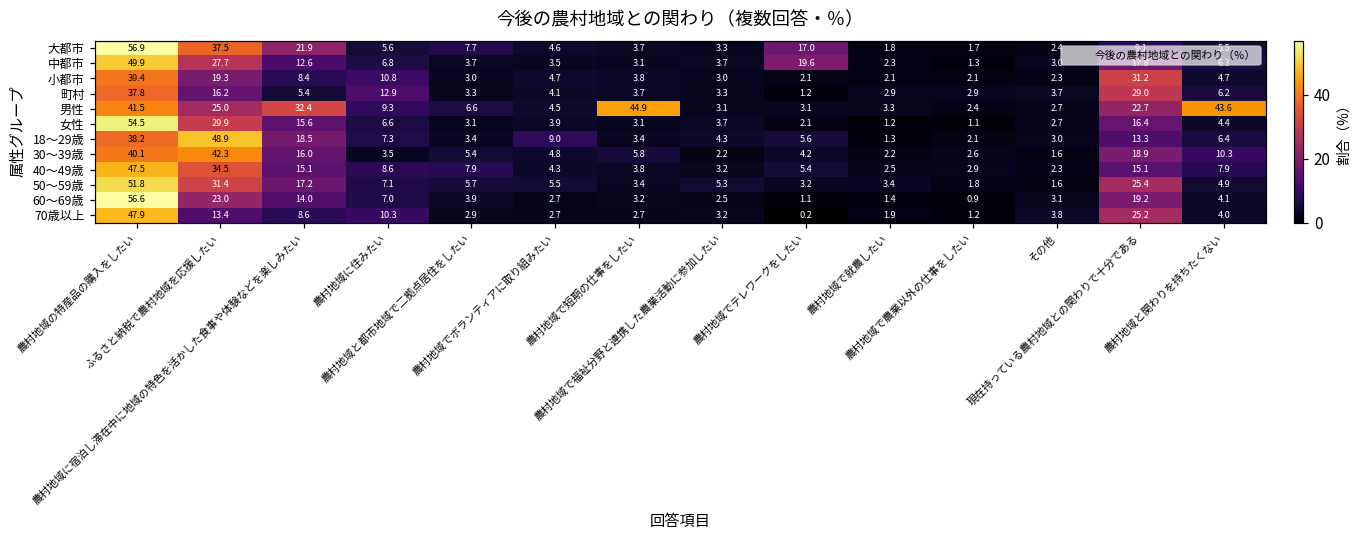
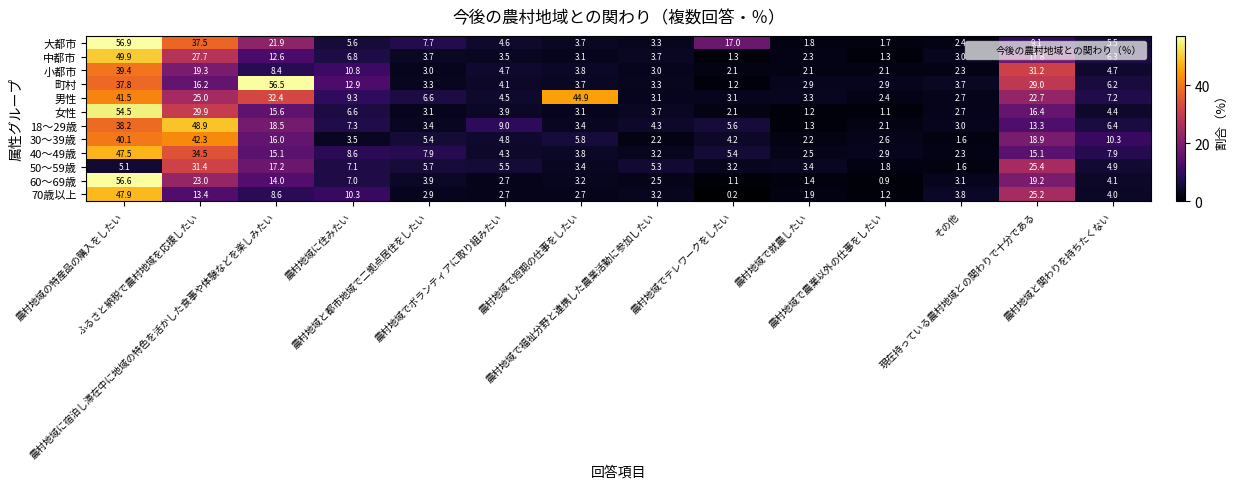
  {
    "大都市": {
      "農村地域の特産品の購入をしたい": 56.9,
      "ふるさと納税で農村地域を応援したい": 37.5,
      "農村地域に宿泊し滞在中に地域の特色を活かした食事や体験などを楽しみたい": 21.9,
      "農村地域に住みたい": 5.6,
      "農村地域と都市地域で二拠点居住をしたい": 7.7,
      "農村地域でボランティアに取り組みたい": 4.6,
      "農村地域で短期の仕事をしたい": 3.7,
      "農村地域で福祉分野と連携した農業活動に参加したい": 3.3,
      "農村地域でテレワークをしたい": 17.0,
      "農村地域で就農したい": 1.8,
      "農村地域で農業以外の仕事をしたい": 1.7
    },
    "中都市": {
      "農村地域の特産品の購入をしたい": 49.9,
      "ふるさと納税で農村地域を応援したい": 27.7,
      "農村地域に宿泊し滞在中に地域の特色を活かした食事や体験などを楽しみたい": 12.6,
      "農村地域に住みたい": 6.8,
      "農村地域と都市地域で二拠点居住をしたい": 3.7,
      "農村地域でボランティアに取り組みたい": 3.5,
      "農村地域で短期の仕事をしたい": 3.1,
      "農村地域で福祉分野と連携した農業活動に参加したい": 3.7,
-     "農村地域でテレワークをしたい": 19.6,
+     "農村地域でテレワークをしたい": 1.3,
      "農村地域で就農したい": 2.3,
      "農村地域で農業以外の仕事をしたい": 1.3
    },
    "小都市": {
      "農村地域の特産品の購入をしたい": 39.4,
      "ふるさと納税で農村地域を応援したい": 19.3,
      "農村地域に宿泊し滞在中に地域の特色を活かした食事や体験などを楽しみたい": 8.4,
      "農村地域に住みたい": 10.8,
      "農村地域と都市地域で二拠点居住をしたい": 3.0,
      "農村地域でボランティアに取り組みたい": 4.7,
      "農村地域で短期の仕事をしたい": 3.8,
      "農村地域で福祉分野と連携した農業活動に参加したい": 3.0,
      "農村地域でテレワークをしたい": 2.1,
      "農村地域で就農したい": 2.1,
      "農村地域で農業以外の仕事をしたい": 2.1,
      "その他": 2.3,
      "現在持っている農村地域との関わりで十分である": 31.2,
      "農村地域と関わりを持ちたくない": 4.7
    },
    "町村": {
      "農村地域の特産品の購入をしたい": 37.8,
      "ふるさと納税で農村地域を応援したい": 16.2,
-     "農村地域に宿泊し滞在中に地域の特色を活かした食事や体験などを楽しみたい": 5.4,
+     "農村地域に宿泊し滞在中に地域の特色を活かした食事や体験などを楽しみたい": 56.5,
      "農村地域に住みたい": 12.9,
      "農村地域と都市地域で二拠点居住をしたい": 3.3,
      "農村地域でボランティアに取り組みたい": 4.1,
      "農村地域で短期の仕事をしたい": 3.7,
      "農村地域で福祉分野と連携した農業活動に参加したい": 3.3,
      "農村地域でテレワークをしたい": 1.2,
      "農村地域で就農したい": 2.9,
      "農村地域で農業以外の仕事をしたい": 2.9,
      "その他": 3.7,
      "現在持っている農村地域との関わりで十分である": 29.0,
      "農村地域と関わりを持ちたくない": 6.2
    },
    "男性": {
      "農村地域の特産品の購入をしたい": 41.5,
      "ふるさと納税で農村地域を応援したい": 25.0,
      "農村地域に宿泊し滞在中に地域の特色を活かした食事や体験などを楽しみたい": 32.4,
      "農村地域に住みたい": 9.3,
      "農村地域と都市地域で二拠点居住をしたい": 6.6,
      "農村地域でボランティアに取り組みたい": 4.5,
      "農村地域で短期の仕事をしたい": 44.9,
      "農村地域で福祉分野と連携した農業活動に参加したい": 3.1,
      "農村地域でテレワークをしたい": 3.1,
      "農村地域で就農したい": 3.3,
      "農村地域で農業以外の仕事をしたい": 2.4,
      "その他": 2.7,
      "現在持っている農村地域との関わりで十分である": 22.7,
-     "農村地域と関わりを持ちたくない": 43.6
+     "農村地域と関わりを持ちたくない": 7.2
    },
    "女性": {
      "農村地域の特産品の購入をしたい": 54.5,
      "ふるさと納税で農村地域を応援したい": 29.9,
      "農村地域に宿泊し滞在中に地域の特色を活かした食事や体験などを楽しみたい": 15.6,
      "農村地域に住みたい": 6.6,
      "農村地域と都市地域で二拠点居住をしたい": 3.1,
      "農村地域でボランティアに取り組みたい": 3.9,
      "農村地域で短期の仕事をしたい": 3.1,
      "農村地域で福祉分野と連携した農業活動に参加したい": 3.7,
      "農村地域でテレワークをしたい": 2.1,
      "農村地域で就農したい": 1.2,
      "農村地域で農業以外の仕事をしたい": 1.1,
      "その他": 2.7,
      "現在持っている農村地域との関わりで十分である": 16.4,
      "農村地域と関わりを持ちたくない": 4.4
    },
    "18～29歳": {
      "農村地域の特産品の購入をしたい": 38.2,
      "ふるさと納税で農村地域を応援したい": 48.9,
      "農村地域に宿泊し滞在中に地域の特色を活かした食事や体験などを楽しみたい": 18.5,
      "農村地域に住みたい": 7.3,
      "農村地域と都市地域で二拠点居住をしたい": 3.4,
      "農村地域でボランティアに取り組みたい": 9.0,
      "農村地域で短期の仕事をしたい": 3.4,
      "農村地域で福祉分野と連携した農業活動に参加したい": 4.3,
      "農村地域でテレワークをしたい": 5.6,
      "農村地域で就農したい": 1.3,
      "農村地域で農業以外の仕事をしたい": 2.1,
      "その他": 3.0,
      "現在持っている農村地域との関わりで十分である": 13.3,
      "農村地域と関わりを持ちたくない": 6.4
    },
    "30～39歳": {
      "農村地域の特産品の購入をしたい": 40.1,
      "ふるさと納税で農村地域を応援したい": 42.3,
      "農村地域に宿泊し滞在中に地域の特色を活かした食事や体験などを楽しみたい": 16.0,
      "農村地域に住みたい": 3.5,
      "農村地域と都市地域で二拠点居住をしたい": 5.4,
      "農村地域でボランティアに取り組みたい": 4.8,
      "農村地域で短期の仕事をしたい": 5.8,
      "農村地域で福祉分野と連携した農業活動に参加したい": 2.2,
      "農村地域でテレワークをしたい": 4.2,
      "農村地域で就農したい": 2.2,
      "農村地域で農業以外の仕事をしたい": 2.6,
      "その他": 1.6,
      "現在持っている農村地域との関わりで十分である": 18.9,
      "農村地域と関わりを持ちたくない": 10.3
    },
    "40～49歳": {
      "農村地域の特産品の購入をしたい": 47.5,
      "ふるさと納税で農村地域を応援したい": 34.5,
      "農村地域に宿泊し滞在中に地域の特色を活かした食事や体験などを楽しみたい": 15.1,
      "農村地域に住みたい": 8.6,
      "農村地域と都市地域で二拠点居住をしたい": 7.9,
      "農村地域でボランティアに取り組みたい": 4.3,
      "農村地域で短期の仕事をしたい": 3.8,
      "農村地域で福祉分野と連携した農業活動に参加したい": 3.2,
      "農村地域でテレワークをしたい": 5.4,
      "農村地域で就農したい": 2.5,
      "農村地域で農業以外の仕事をしたい": 2.9,
      "その他": 2.3,
      "現在持っている農村地域との関わりで十分である": 15.1,
      "農村地域と関わりを持ちたくない": 7.9
    },
    "50～59歳": {
-     "農村地域の特産品の購入をしたい": 51.8,
+     "農村地域の特産品の購入をしたい": 5.1,
      "ふるさと納税で農村地域を応援したい": 31.4,
      "農村地域に宿泊し滞在中に地域の特色を活かした食事や体験などを楽しみたい": 17.2,
      "農村地域に住みたい": 7.1,
      "農村地域と都市地域で二拠点居住をしたい": 5.7,
      "農村地域でボランティアに取り組みたい": 5.5,
      "農村地域で短期の仕事をしたい": 3.4,
      "農村地域で福祉分野と連携した農業活動に参加したい": 5.3,
      "農村地域でテレワークをしたい": 3.2,
      "農村地域で就農したい": 3.4,
      "農村地域で農業以外の仕事をしたい": 1.8,
      "その他": 1.6,
      "現在持っている農村地域との関わりで十分である": 25.4,
      "農村地域と関わりを持ちたくない": 4.9
    },
    "60～69歳": {
      "農村地域の特産品の購入をしたい": 56.6,
      "ふるさと納税で農村地域を応援したい": 23.0,
      "農村地域に宿泊し滞在中に地域の特色を活かした食事や体験などを楽しみたい": 14.0,
      "農村地域に住みたい": 7.0,
      "農村地域と都市地域で二拠点居住をしたい": 3.9,
      "農村地域でボランティアに取り組みたい": 2.7,
      "農村地域で短期の仕事をしたい": 3.2,
      "農村地域で福祉分野と連携した農業活動に参加したい": 2.5,
      "農村地域でテレワークをしたい": 1.1,
      "農村地域で就農したい": 1.4,
      "農村地域で農業以外の仕事をしたい": 0.9,
      "その他": 3.1,
      "現在持っている農村地域との関わりで十分である": 19.2,
      "農村地域と関わりを持ちたくない": 4.1
    },
    "70歳以上": {
      "農村地域の特産品の購入をしたい": 47.9,
      "ふるさと納税で農村地域を応援したい": 13.4,
      "農村地域に宿泊し滞在中に地域の特色を活かした食事や体験などを楽しみたい": 8.6,
      "農村地域に住みたい": 10.3,
      "農村地域と都市地域で二拠点居住をしたい": 2.9,
      "農村地域でボランティアに取り組みたい": 2.7,
      "農村地域で短期の仕事をしたい": 2.7,
      "農村地域で福祉分野と連携した農業活動に参加したい": 3.2,
      "農村地域でテレワークをしたい": 0.2,
      "農村地域で就農したい": 1.9,
      "農村地域で農業以外の仕事をしたい": 1.2,
      "その他": 3.8,
      "現在持っている農村地域との関わりで十分である": 25.2,
      "農村地域と関わりを持ちたくない": 4.0
    }
  }
